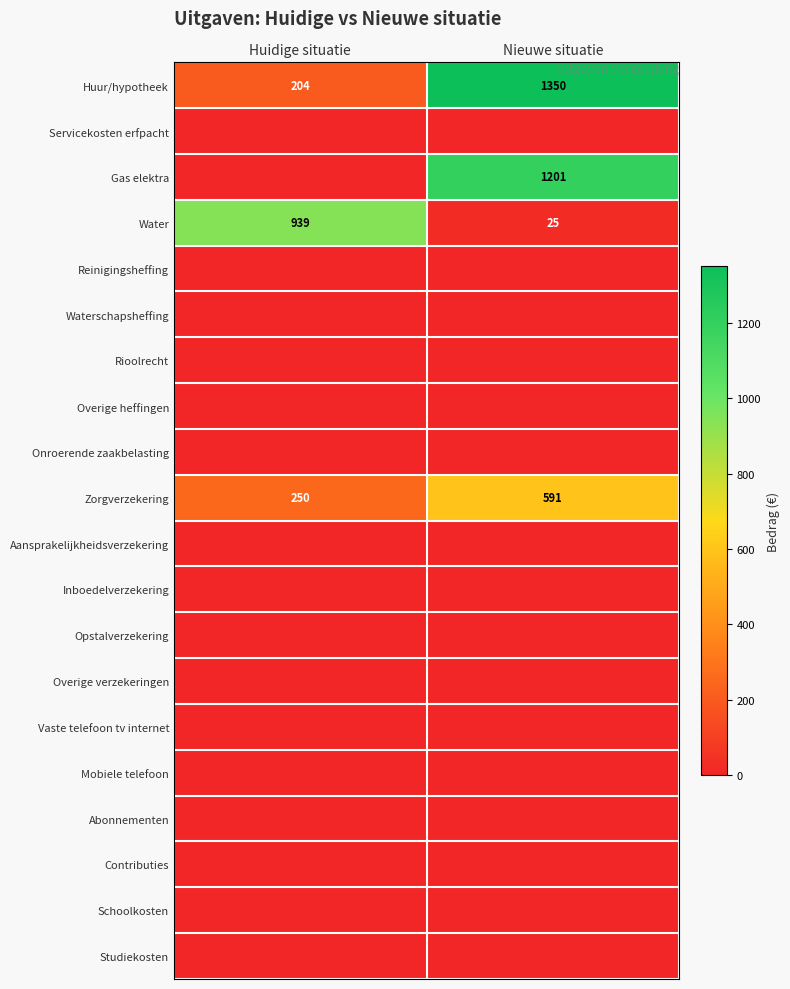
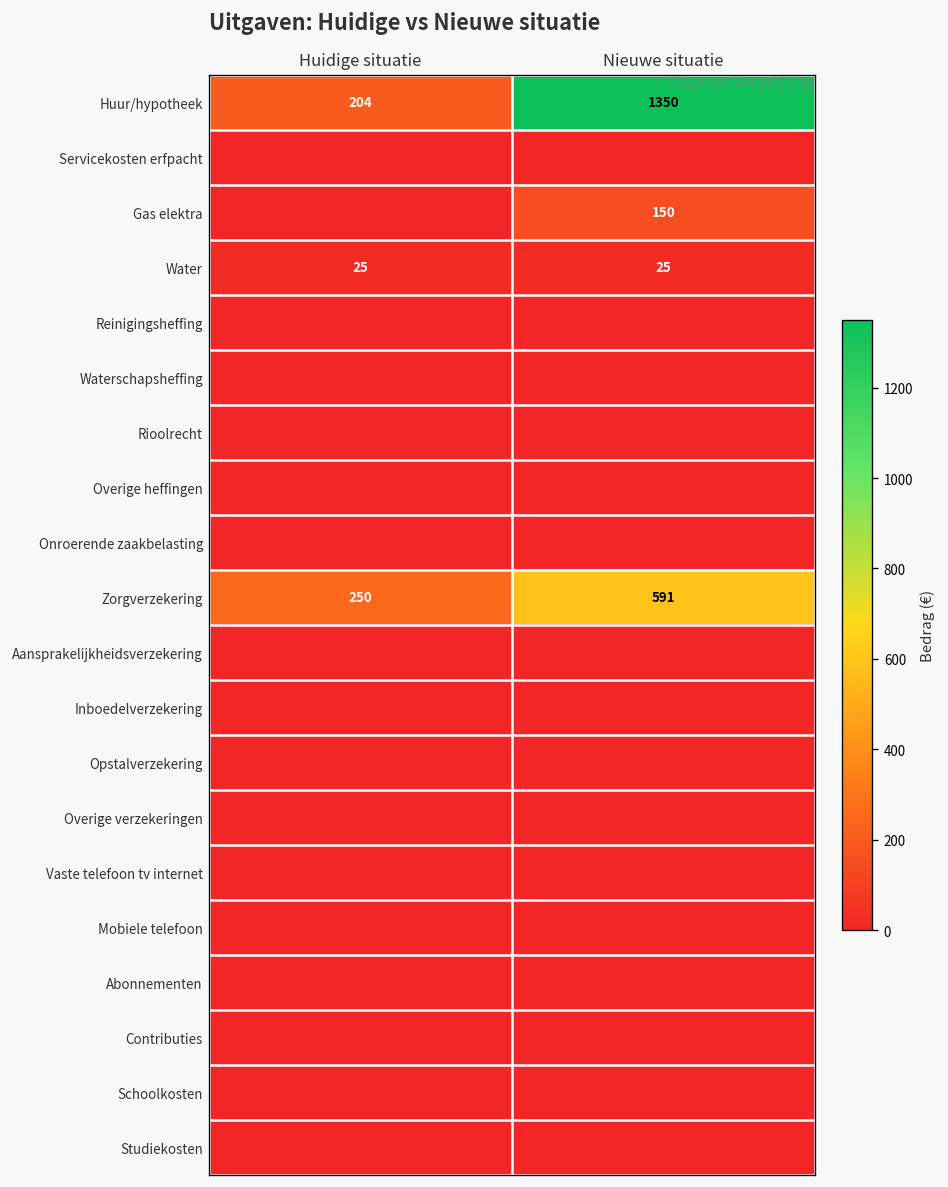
  {
    "Huur/hypotheek": {
      "Huidige situatie": 204
    },
    "Gas elektra": {
-     "Nieuwe situatie": 1201
+     "Nieuwe situatie": 150
    },
    "Water": {
-     "Huidige situatie": 939,
+     "Huidige situatie": 25,
      "Nieuwe situatie": 25
    },
    "Zorgverzekering": {
      "Huidige situatie": 250,
      "Nieuwe situatie": 591
    }
  }
